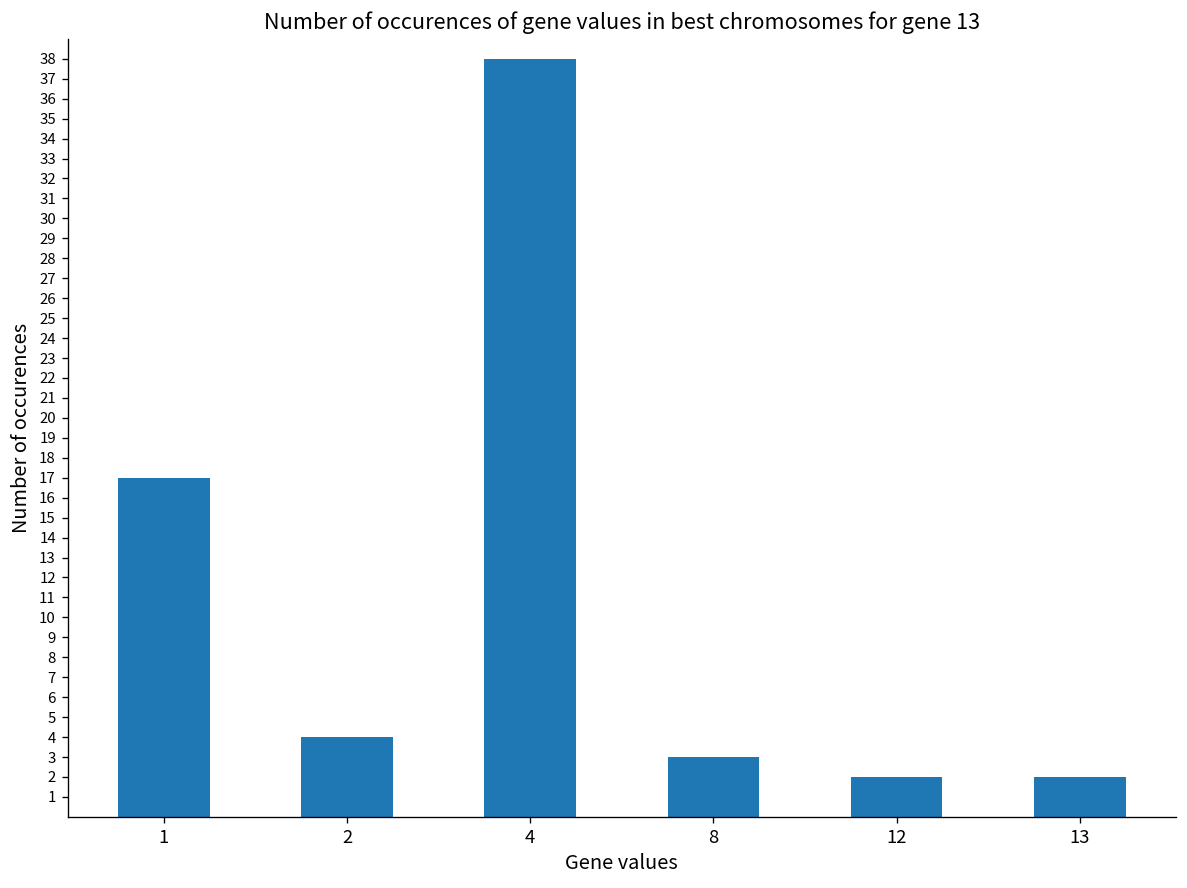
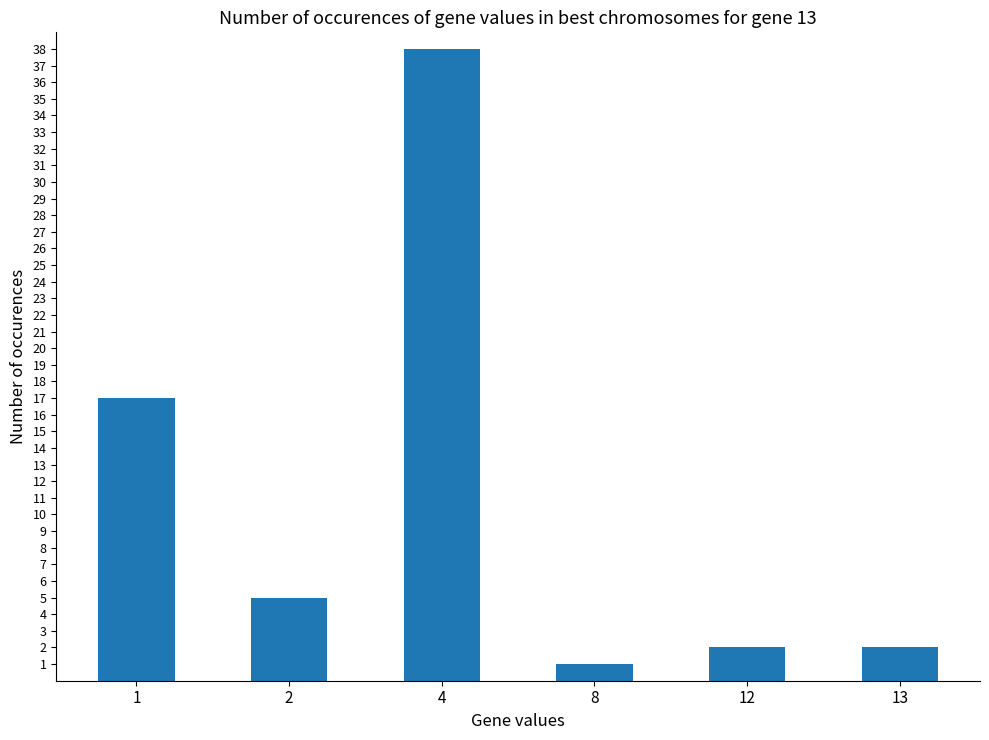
  {
    "1": 17,
-   "2": 4,
+   "2": 5,
    "4": 38,
-   "8": 3,
+   "8": 1,
    "12": 2,
    "13": 2
  }
